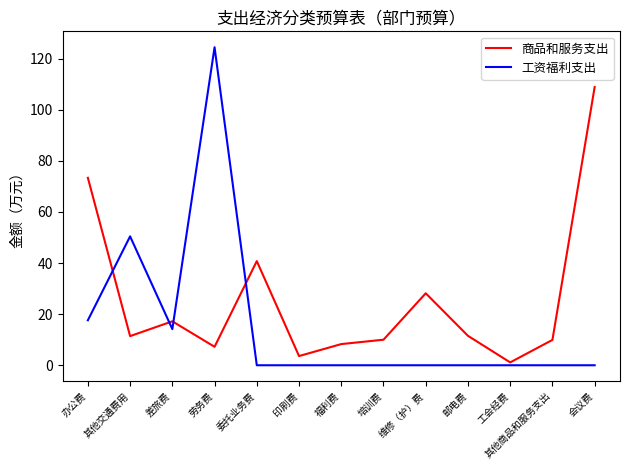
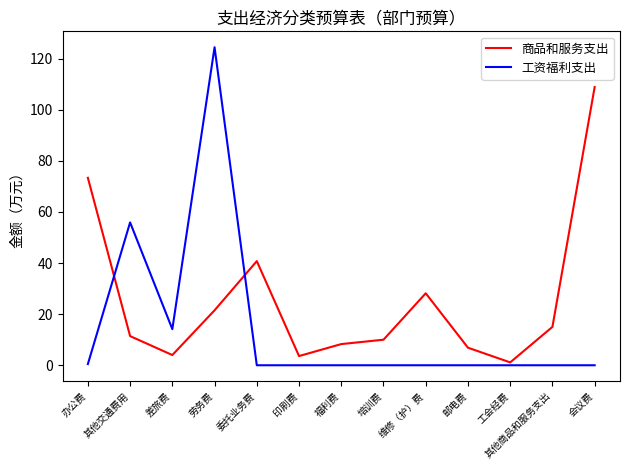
  {
    "商品和服务支出": {
      "办公费": 73,
      "其他交通费用": 11,
-     "差旅费": 17,
-     "劳务费": 7,
+     "差旅费": 4,
+     "劳务费": 22,
      "委托业务费": 41,
      "印刷费": 4,
      "福利费": 8,
      "培训费": 10,
      "维修（护）费": 28,
-     "邮电费": 12,
+     "邮电费": 7,
      "工会经费": 1,
-     "其他商品和服务支出": 10,
+     "其他商品和服务支出": 15,
      "会议费": 109
    },
    "工资福利支出": {
-     "办公费": 18,
-     "其他交通费用": 50,
+     "办公费": 0,
+     "其他交通费用": 56,
      "差旅费": 14,
      "劳务费": 124,
      "委托业务费": 0,
      "印刷费": 0,
      "福利费": 0,
      "培训费": 0,
      "维修（护）费": 0,
      "邮电费": 0,
      "工会经费": 0,
      "其他商品和服务支出": 0,
      "会议费": 0
    }
  }
